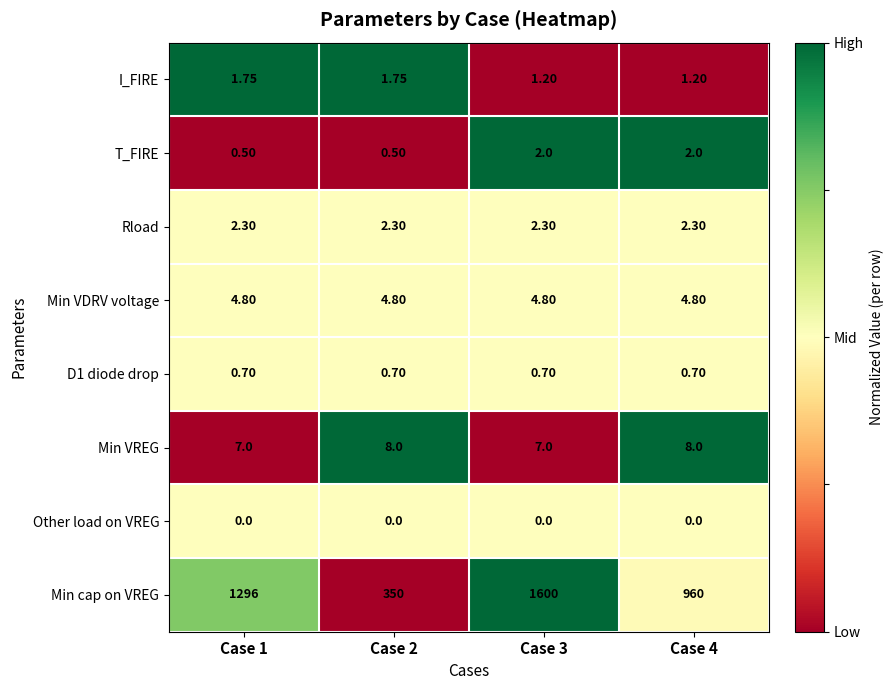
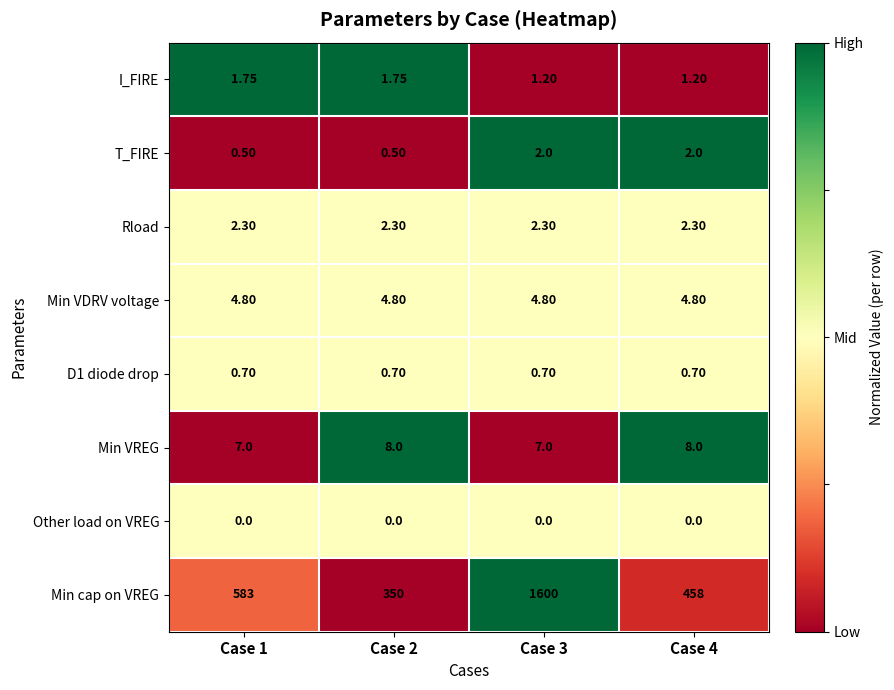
  {
    "I_FIRE": {
      "Case 1": 1.75,
      "Case 2": 1.75,
      "Case 3": 1.20,
      "Case 4": 1.20
    },
    "T_FIRE": {
      "Case 1": 0.50,
      "Case 2": 0.50,
      "Case 3": 2.0,
      "Case 4": 2.0
    },
    "Rload": {
      "Case 1": 2.30,
      "Case 2": 2.30,
      "Case 3": 2.30,
      "Case 4": 2.30
    },
    "Min VDRV voltage": {
      "Case 1": 4.80,
      "Case 2": 4.80,
      "Case 3": 4.80,
      "Case 4": 4.80
    },
    "D1 diode drop": {
      "Case 1": 0.70,
      "Case 2": 0.70,
      "Case 3": 0.70,
      "Case 4": 0.70
    },
    "Min VREG": {
      "Case 1": 7.0,
      "Case 2": 8.0,
      "Case 3": 7.0,
      "Case 4": 8.0
    },
    "Other load on VREG": {
      "Case 1": 0.0,
      "Case 2": 0.0,
      "Case 3": 0.0,
      "Case 4": 0.0
    },
    "Min cap on VREG": {
-     "Case 1": 1296,
+     "Case 1": 583,
      "Case 2": 350,
      "Case 3": 1600,
-     "Case 4": 960
+     "Case 4": 458
    }
  }
